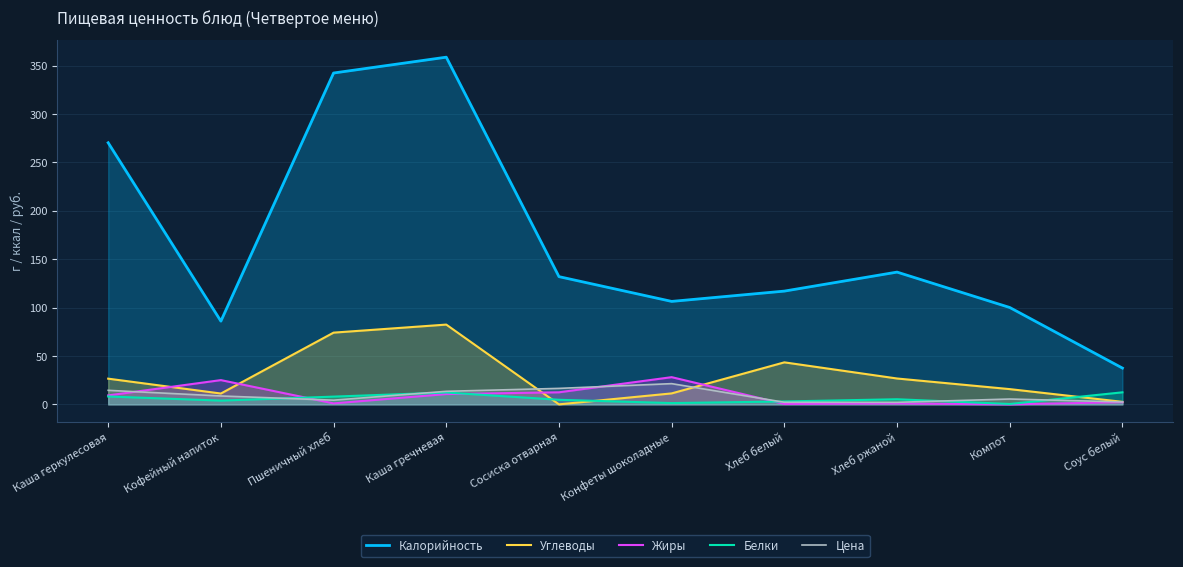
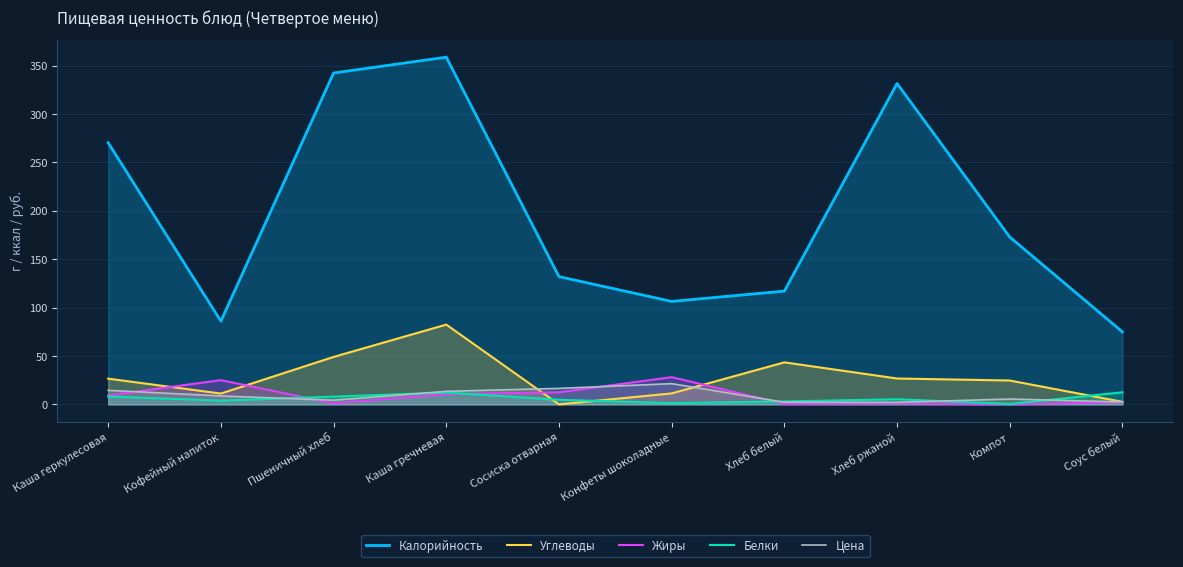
  {
    "Калорийность": {
      "Каша геркулесовая": 270,
      "Кофейный напиток": 90,
      "Пшеничный хлеб": 340,
      "Каша гречневая": 360,
      "Сосиска отварная": 130,
      "Конфеты шоколадные": 110,
      "Хлеб белый": 120,
-     "Хлеб ржаной": 140,
-     "Компот": 100,
-     "Соус белый": 40
+     "Хлеб ржаной": 330,
+     "Компот": 170,
+     "Соус белый": 70
    },
    "Углеводы": {
      "Каша геркулесовая": 30,
-     "Пшеничный хлеб": 70,
+     "Пшеничный хлеб": 50,
      "Каша гречневая": 80,
      "Сосиска отварная": 0,
      "Конфеты шоколадные": 10,
      "Хлеб белый": 40,
      "Хлеб ржаной": 30,
-     "Компот": 16
+     "Компот": 25
    },
    "Жиры": {
      "Кофейный напиток": 30,
      "Пшеничный хлеб": 0,
      "Сосиска отварная": 10,
      "Конфеты шоколадные": 30
    },
    "Белки": {
      "Кофейный напиток": 0,
      "Пшеничный хлеб": 10,
      "Сосиска отварная": 0,
      "Конфеты шоколадные": 0,
      "Хлеб ржаной": 10,
      "Соус белый": 10
    },
    "Цена": {
      "Каша геркулесовая": 10,
      "Пшеничный хлеб": 0,
      "Сосиска отварная": 20,
      "Конфеты шоколадные": 20,
      "Компот": 10
    }
  }
